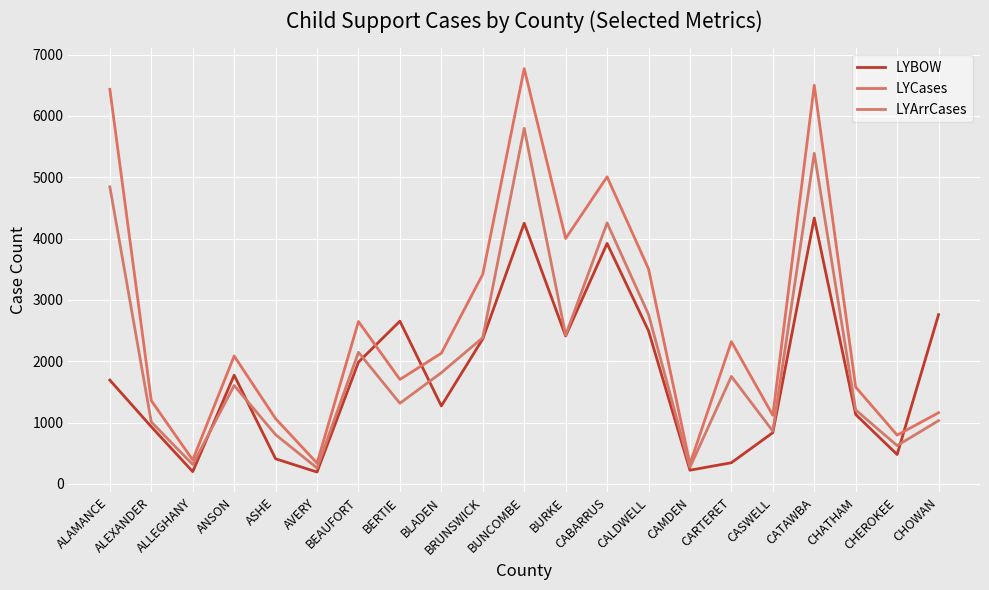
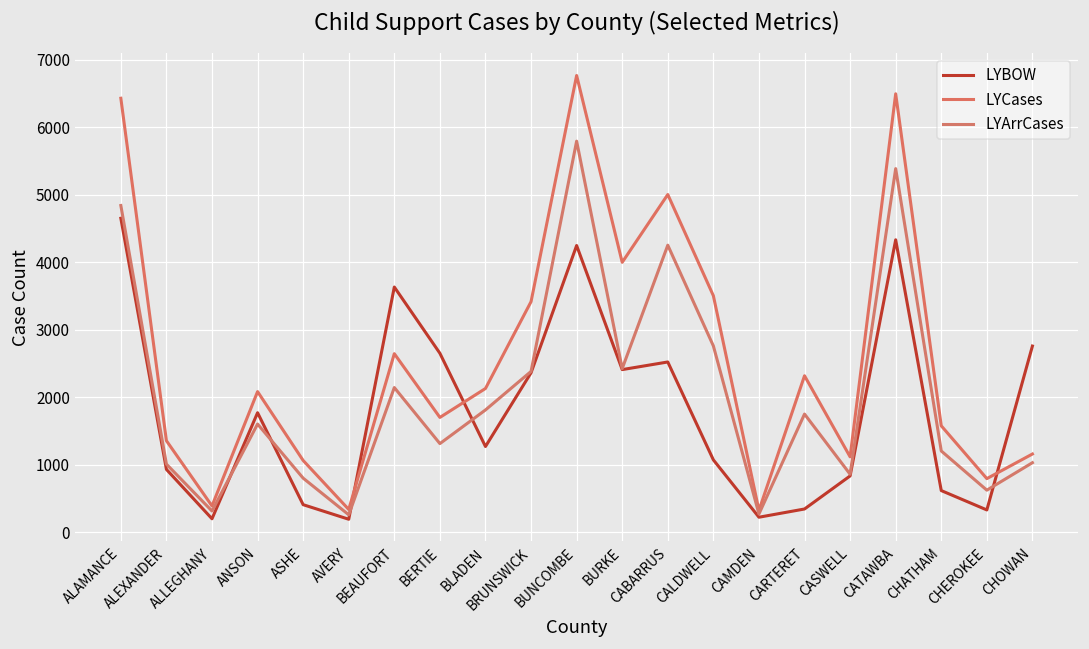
  {
    "LYBOW": {
-     "ALAMANCE": 1700,
+     "ALAMANCE": 4700,
      "ALEXANDER": 900,
      "ALLEGHANY": 200,
      "ANSON": 1800,
      "ASHE": 400,
      "AVERY": 200,
-     "BEAUFORT": 2000,
+     "BEAUFORT": 3600,
      "BERTIE": 2700,
      "BLADEN": 1300,
      "BUNCOMBE": 4300,
-     "CABARRUS": 3900,
-     "CALDWELL": 2500,
+     "CABARRUS": 2500,
+     "CALDWELL": 1100,
      "CAMDEN": 200,
      "CARTERET": 300,
      "CATAWBA": 4300,
-     "CHATHAM": 1100,
-     "CHEROKEE": 500,
+     "CHATHAM": 600,
+     "CHEROKEE": 300,
      "CHOWAN": 2800
    }
  }
